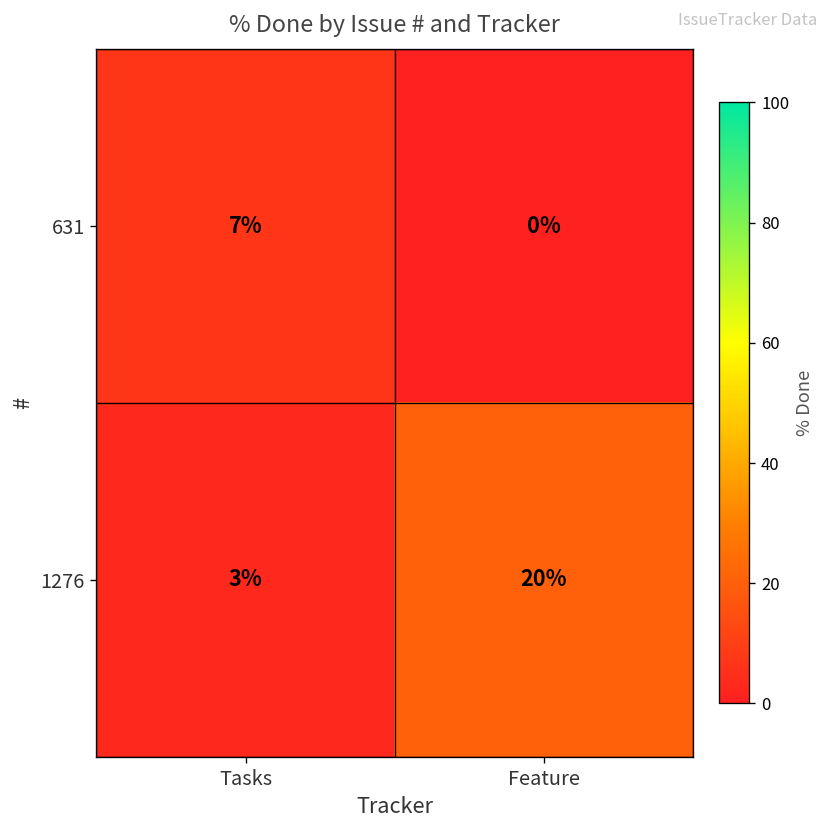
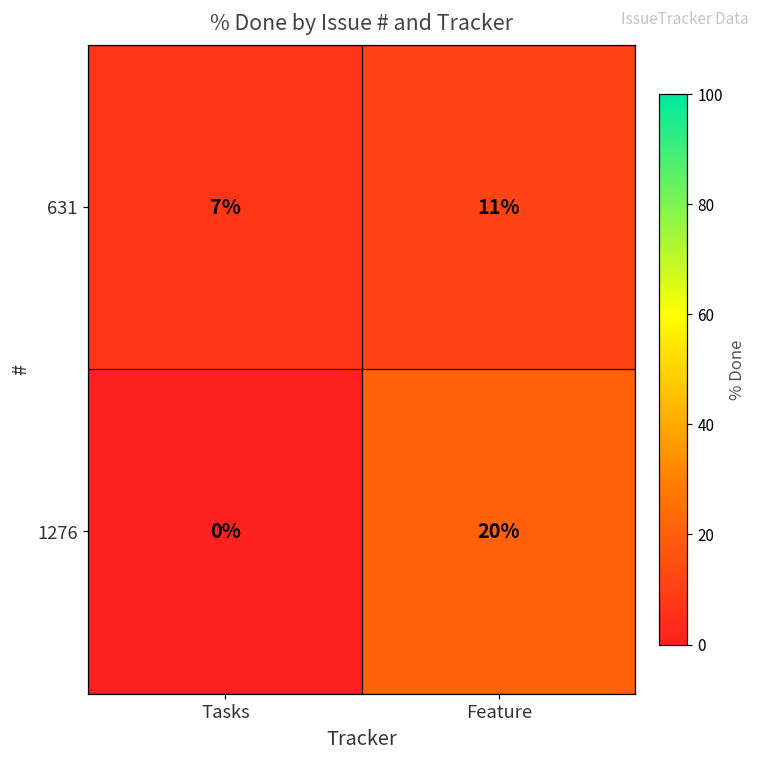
  {
    "631": {
      "Tasks": "7%",
-     "Feature": "0%"
+     "Feature": "11%"
    },
    "1276": {
-     "Tasks": "3%",
+     "Tasks": "0%",
      "Feature": "20%"
    }
  }
